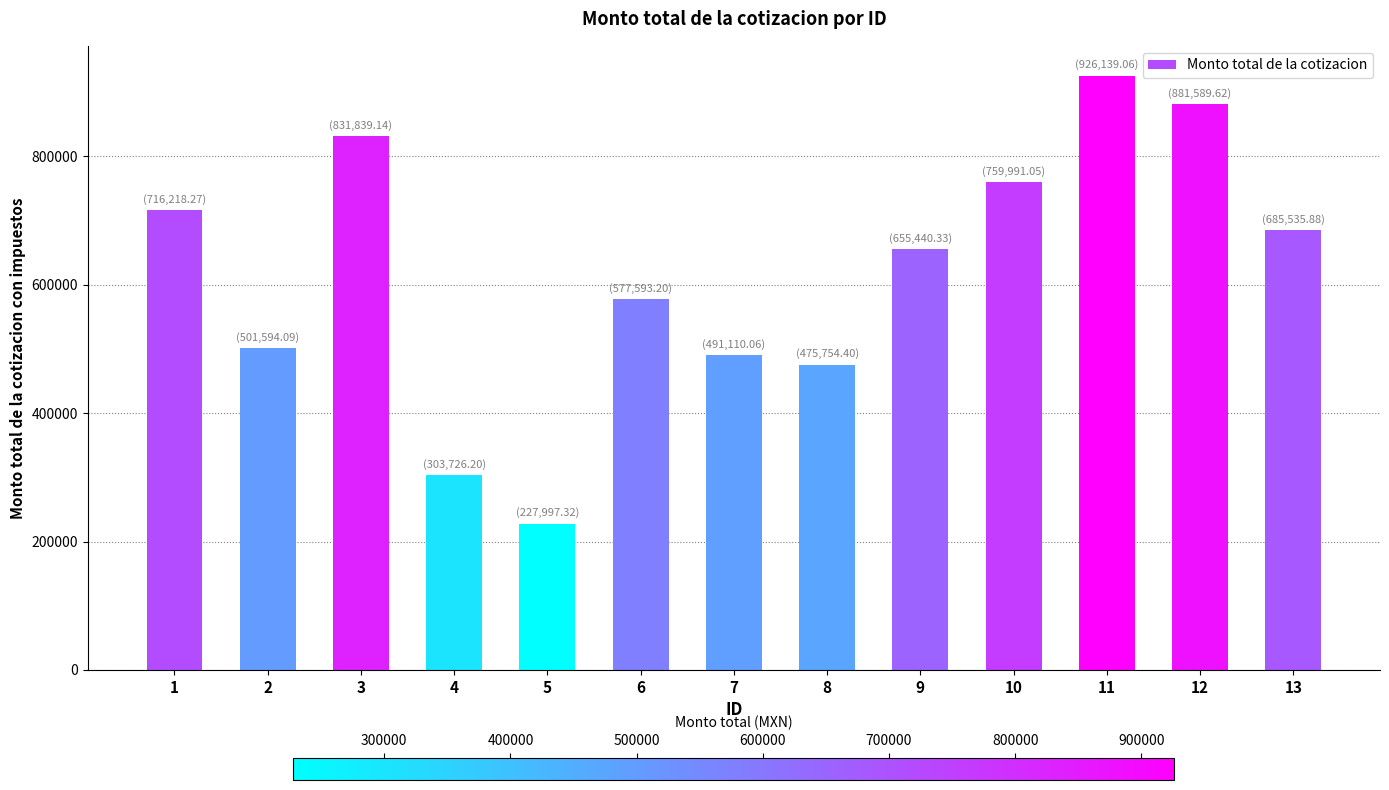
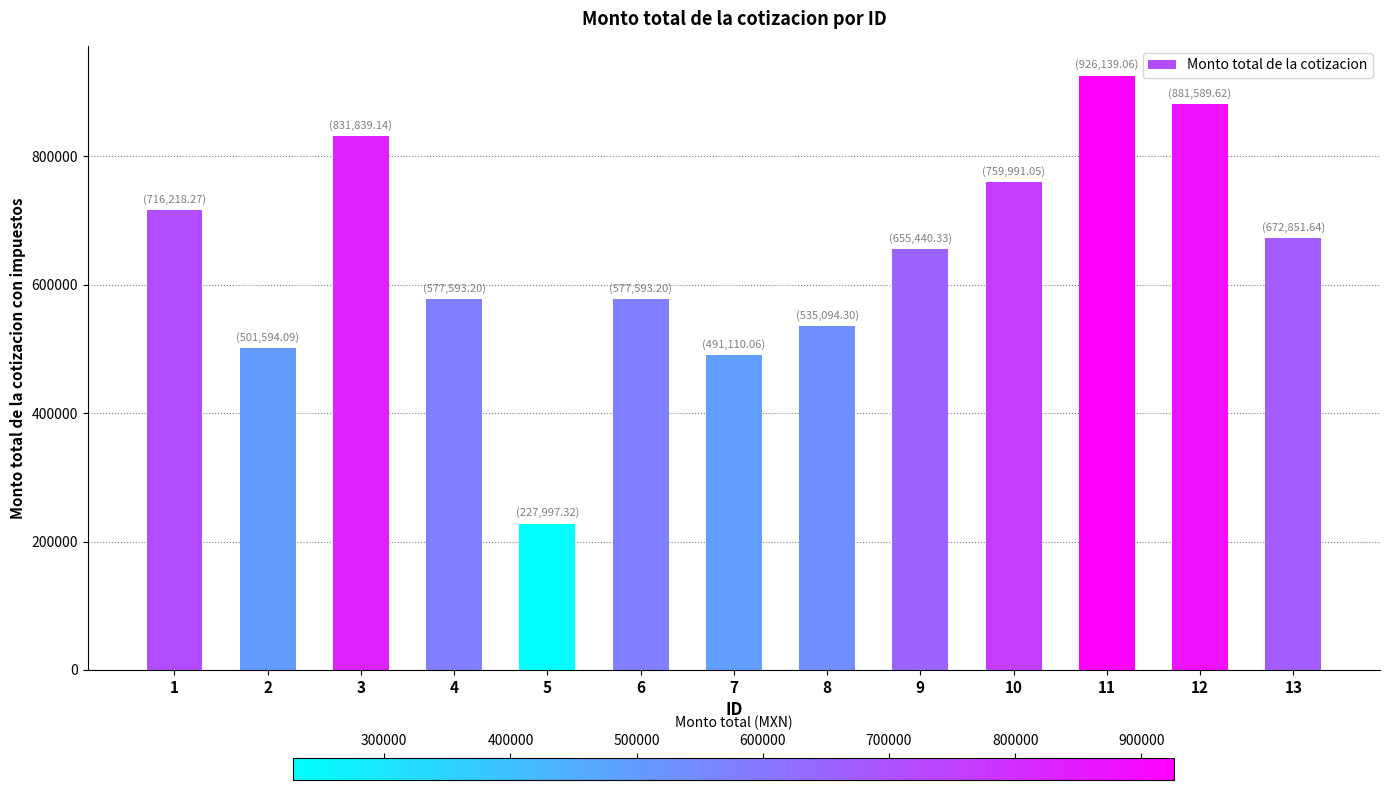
  {
    "1": "(716,218.27)",
    "2": "(501,594.09)",
    "3": "(831,839.14)",
-   "4": "(303,726.20)",
+   "4": "(577,593.20)",
    "5": "(227,997.32)",
    "6": "(577,593.20)",
    "7": "(491,110.06)",
-   "8": "(475,754.40)",
+   "8": "(535,094.30)",
    "9": "(655,440.33)",
    "10": "(759,991.05)",
    "11": "(926,139.06)",
    "12": "(881,589.62)",
-   "13": "(685,535.88)"
+   "13": "(672,851.64)"
  }
